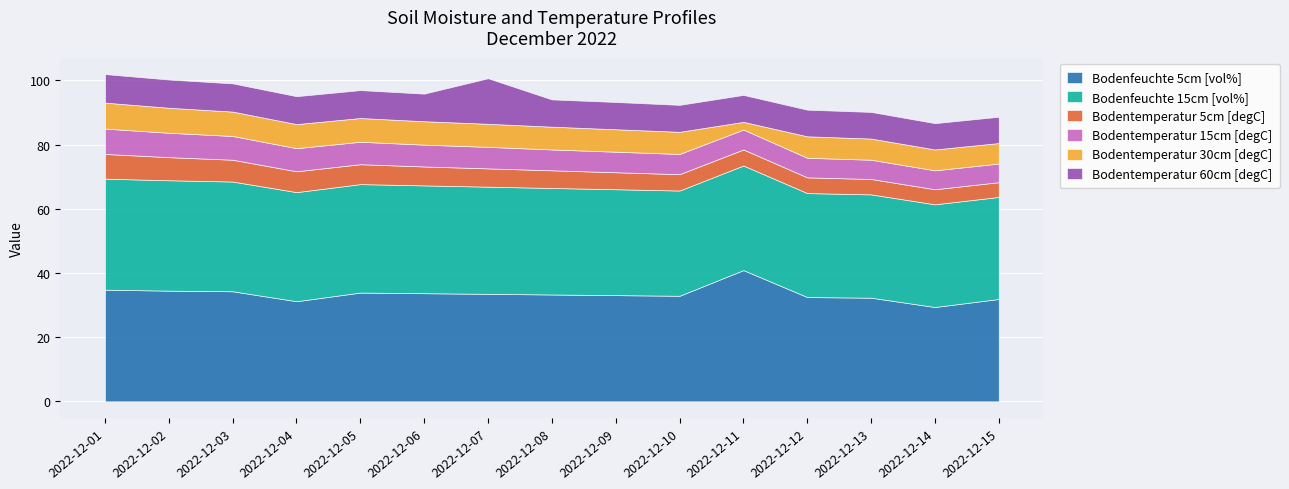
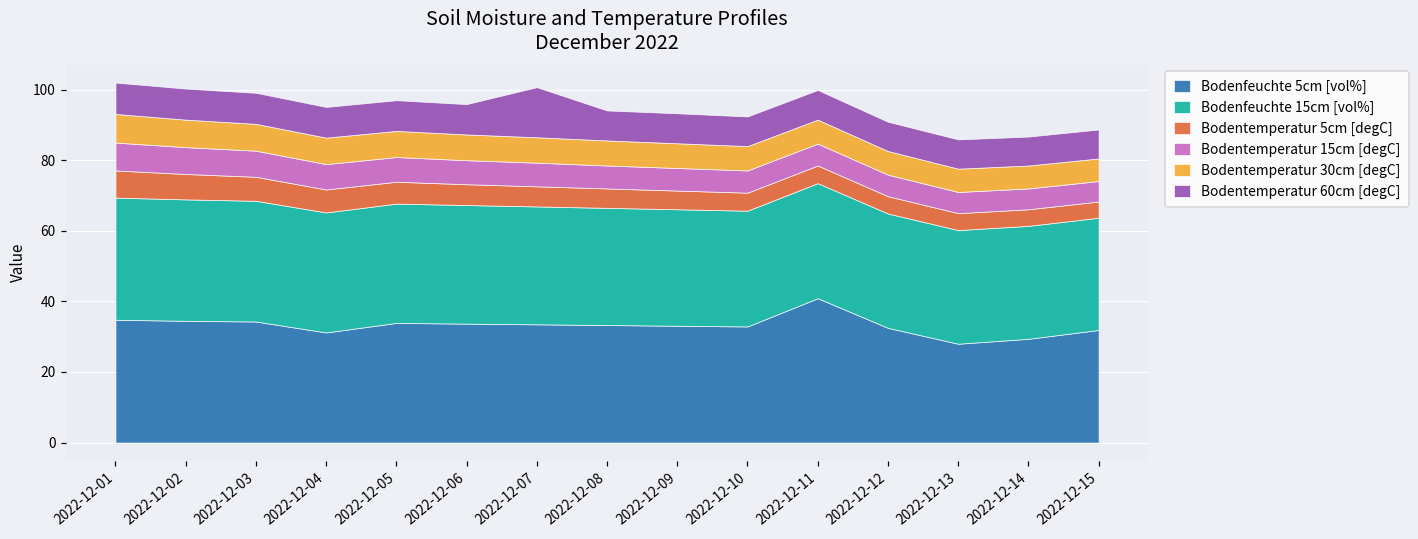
  {
    "Bodenfeuchte 5cm [vol%]": {
      "2022-12-01": 35,
      "2022-12-02": 35,
      "2022-12-03": 34,
      "2022-12-04": 31,
      "2022-12-05": 34,
      "2022-12-06": 34,
      "2022-12-07": 34,
      "2022-12-08": 33,
      "2022-12-09": 33,
      "2022-12-10": 33,
      "2022-12-11": 41,
      "2022-12-12": 33,
-     "2022-12-13": 32,
+     "2022-12-13": 28,
      "2022-12-14": 29,
      "2022-12-15": 32
    },
    "Bodenfeuchte 15cm [vol%]": {
      "2022-12-01": 35,
      "2022-12-02": 34,
      "2022-12-03": 34,
      "2022-12-04": 34,
      "2022-12-05": 34,
      "2022-12-06": 34,
      "2022-12-07": 33,
      "2022-12-08": 33,
      "2022-12-09": 33,
      "2022-12-10": 33,
      "2022-12-11": 33,
      "2022-12-12": 32,
      "2022-12-13": 32,
      "2022-12-14": 32,
      "2022-12-15": 32
    },
    "Bodentemperatur 5cm [degC]": {
      "2022-12-01": 8,
      "2022-12-02": 7,
      "2022-12-03": 7,
      "2022-12-04": 7,
      "2022-12-05": 6,
      "2022-12-06": 6,
      "2022-12-07": 6,
      "2022-12-08": 6,
      "2022-12-09": 5,
      "2022-12-10": 5,
      "2022-12-11": 5,
      "2022-12-12": 5,
      "2022-12-13": 5,
      "2022-12-14": 5,
      "2022-12-15": 5
    },
    "Bodentemperatur 15cm [degC]": {
      "2022-12-01": 8,
      "2022-12-02": 8,
      "2022-12-03": 7,
      "2022-12-04": 7,
      "2022-12-05": 7,
      "2022-12-06": 7,
      "2022-12-07": 7,
      "2022-12-08": 7,
      "2022-12-09": 6,
      "2022-12-10": 6,
      "2022-12-11": 6,
      "2022-12-12": 6,
      "2022-12-13": 6,
      "2022-12-14": 6,
      "2022-12-15": 6
    },
    "Bodentemperatur 30cm [degC]": {
      "2022-12-01": 8,
      "2022-12-02": 8,
      "2022-12-03": 8,
      "2022-12-04": 8,
      "2022-12-05": 7,
      "2022-12-06": 7,
      "2022-12-07": 7,
      "2022-12-08": 7,
      "2022-12-09": 7,
      "2022-12-10": 7,
-     "2022-12-11": 2,
+     "2022-12-11": 7,
      "2022-12-12": 7,
      "2022-12-13": 7,
      "2022-12-14": 7,
      "2022-12-15": 6
    },
    "Bodentemperatur 60cm [degC]": {
      "2022-12-01": 9,
      "2022-12-02": 9,
      "2022-12-03": 9,
      "2022-12-04": 9,
      "2022-12-05": 9,
      "2022-12-06": 9,
      "2022-12-07": 14,
      "2022-12-08": 9,
      "2022-12-09": 9,
      "2022-12-10": 8,
      "2022-12-11": 8,
      "2022-12-12": 8,
      "2022-12-13": 8,
      "2022-12-14": 8,
      "2022-12-15": 8
    }
  }
